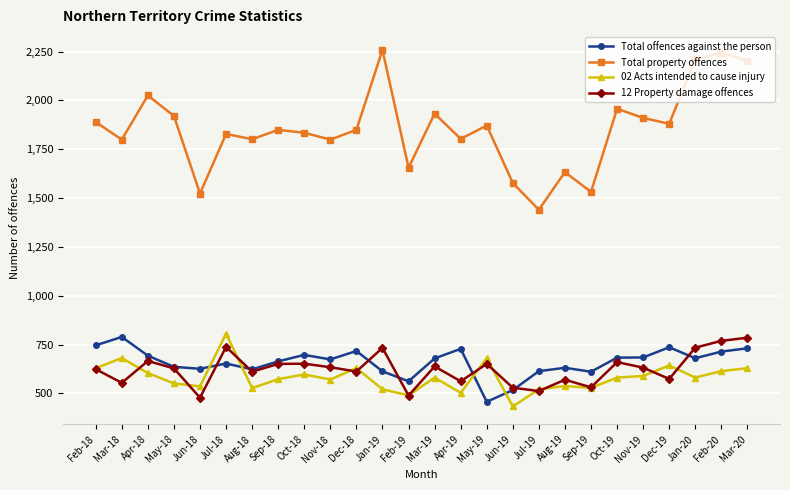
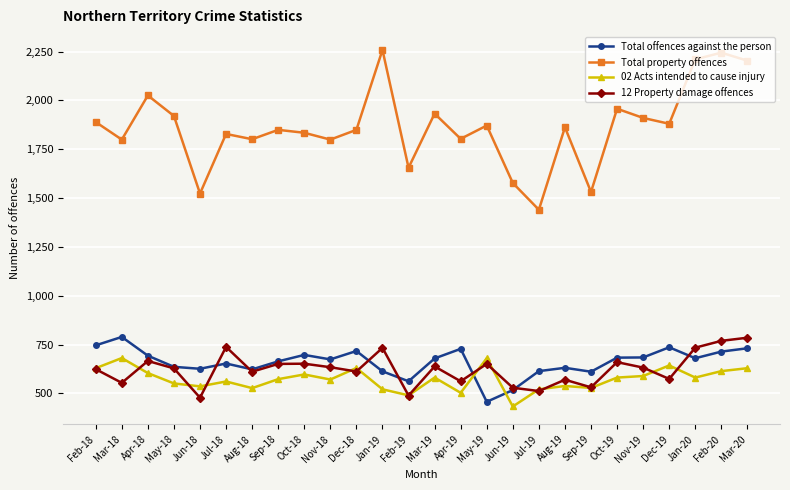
  {
    "Total offences against the person": {
      "Feb-18": "750",
      "Mar-18": "790",
      "Apr-18": "690",
      "Jun-18": "630",
      "Jul-18": "650",
      "Oct-18": "700",
      "Nov-18": "670",
      "Dec-18": "720",
      "Jan-19": "610",
      "Feb-19": "560",
      "Mar-19": "680",
      "Apr-19": "730",
      "May-19": "460",
      "Jul-19": "610",
      "Aug-19": "630",
      "Sep-19": "610",
      "Oct-19": "680",
      "Nov-19": "680",
      "Dec-19": "740",
      "Jan-20": "680",
      "Feb-20": "710",
      "Mar-20": "730"
    },
    "Total property offences": {
      "Feb-18": "1,890",
      "Mar-18": "1,800",
      "Apr-18": "2,030",
      "May-18": "1,920",
      "Jun-18": "1,520",
      "Jul-18": "1,830",
      "Aug-18": "1,800",
      "Sep-18": "1,850",
      "Oct-18": "1,830",
      "Nov-18": "1,800",
      "Dec-18": "1,850",
      "Jan-19": "2,260",
      "Feb-19": "1,660",
      "Mar-19": "1,930",
      "Apr-19": "1,800",
      "May-19": "1,870",
      "Jun-19": "1,580",
      "Jul-19": "1,440",
-     "Aug-19": "1,630",
+     "Aug-19": "1,860",
      "Sep-19": "1,530",
      "Oct-19": "1,960",
      "Nov-19": "1,910",
      "Dec-19": "1,880"
    },
    "02 Acts intended to cause injury": {
      "Mar-18": "680",
      "Apr-18": "600",
      "May-18": "550",
      "Jun-18": "540",
-     "Jul-18": "810",
+     "Jul-18": "560",
      "Aug-18": "530",
      "Sep-18": "570",
      "Oct-18": "600",
      "Nov-18": "570",
      "Dec-18": "630",
      "Jan-19": "520",
      "Mar-19": "580",
      "Apr-19": "500",
      "May-19": "680",
      "Jun-19": "430",
      "Aug-19": "540",
      "Oct-19": "580",
      "Nov-19": "590",
      "Dec-19": "640",
      "Jan-20": "580",
      "Feb-20": "610",
      "Mar-20": "630"
    },
    "12 Property damage offences": {
      "Mar-18": "550",
      "Apr-18": "670",
      "Jun-18": "480",
      "Jul-18": "740",
      "Oct-18": "650",
      "Nov-18": "630",
      "Dec-18": "610",
      "Jan-19": "730",
      "Mar-19": "640",
      "Apr-19": "560",
      "May-19": "650",
      "Aug-19": "570",
      "Oct-19": "660",
      "Nov-19": "630",
      "Dec-19": "570",
      "Jan-20": "730",
      "Feb-20": "770",
      "Mar-20": "790"
    }
  }
